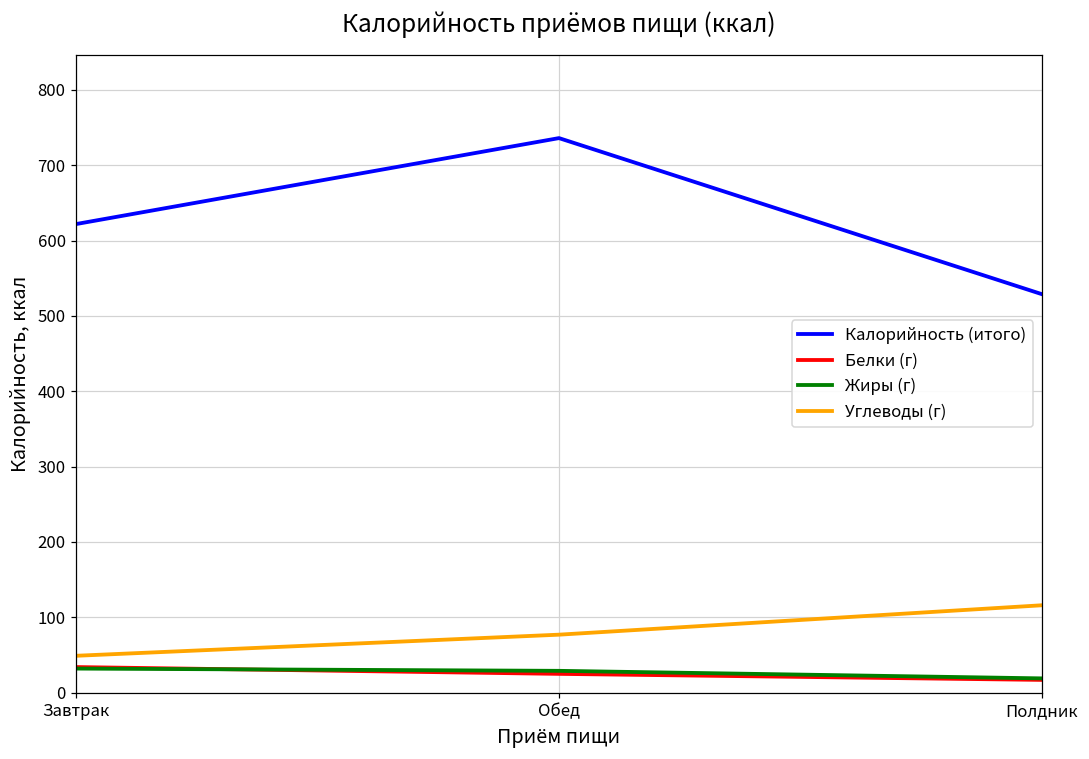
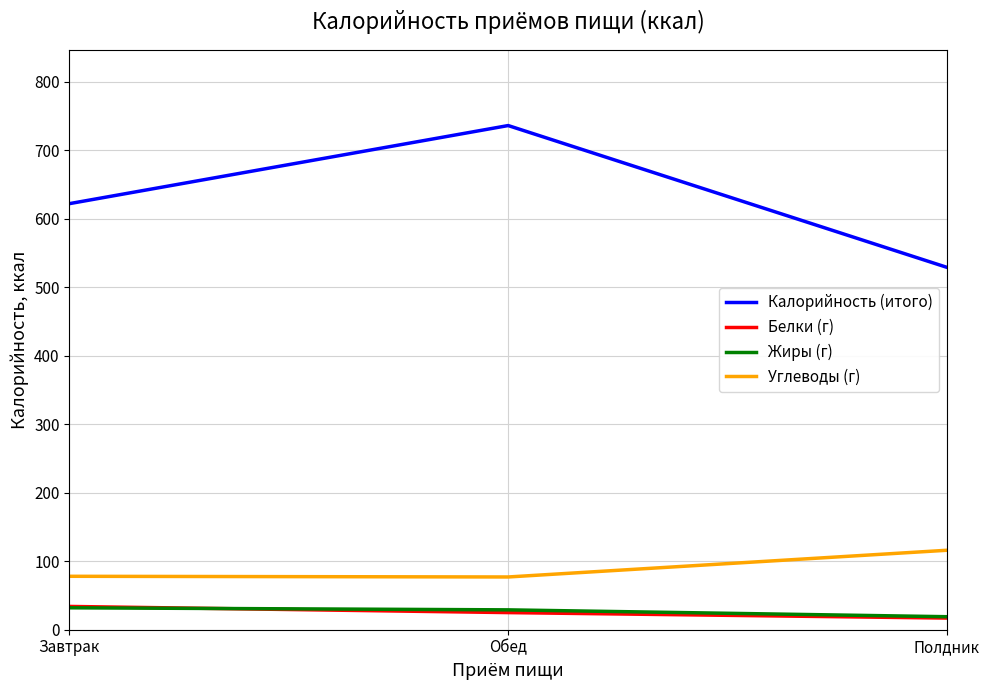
  {
    "Калорийность (итого)": {
      "Завтрак": 620,
      "Обед": 740,
      "Полдник": 530
    },
    "Белки (г)": {
      "Обед": 30
    },
    "Жиры (г)": {
      "Обед": 30
    },
    "Углеводы (г)": {
-     "Завтрак": 50,
+     "Завтрак": 80,
      "Обед": 80,
      "Полдник": 120
    }
  }
